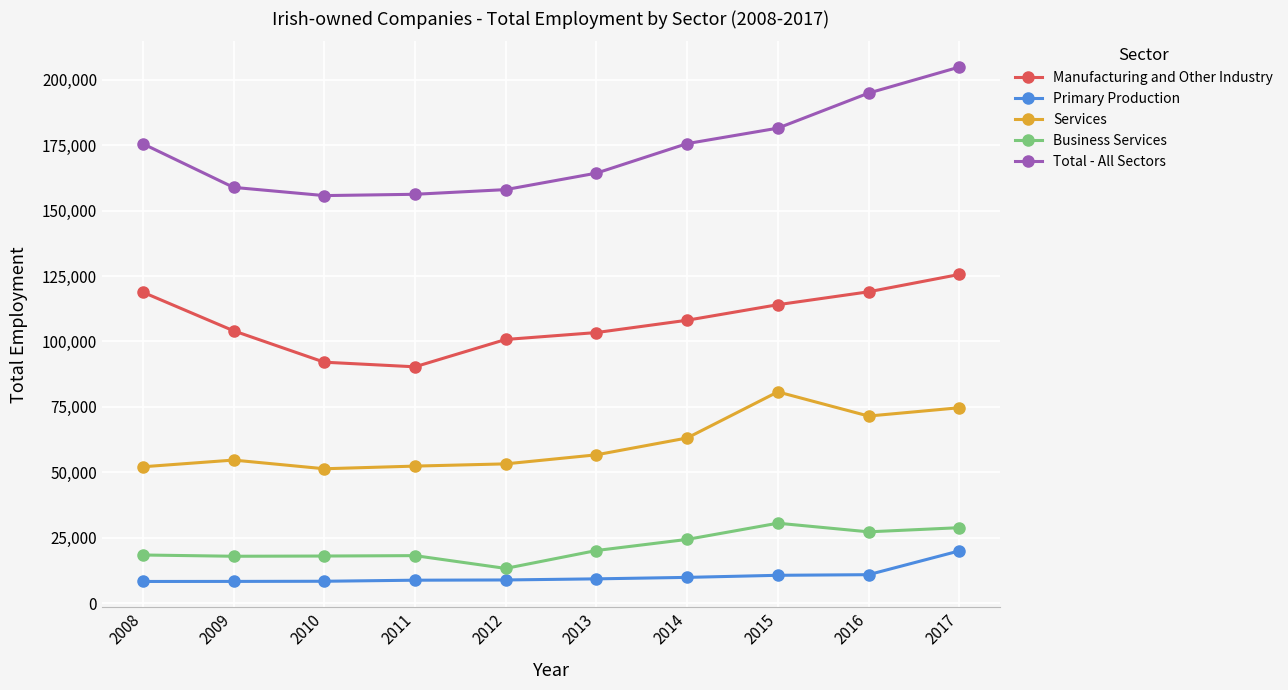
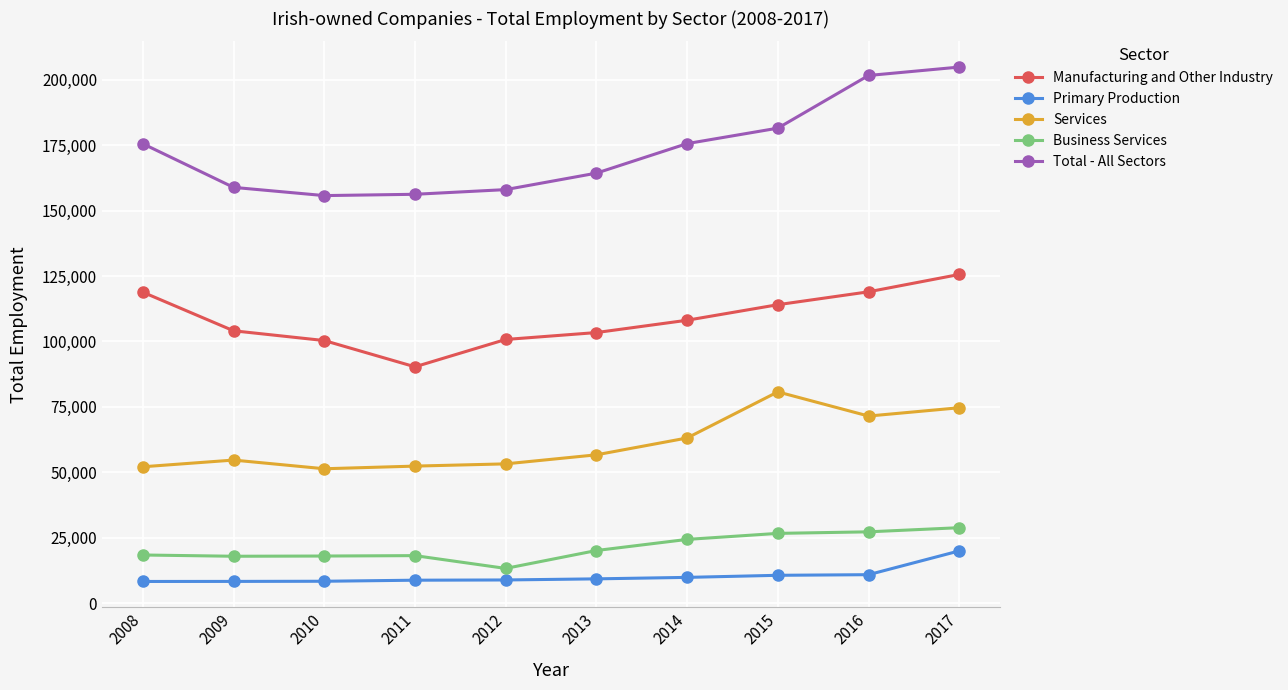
  {
    "Manufacturing and Other Industry": {
      "2008": "119,000",
      "2009": "104,000",
-     "2010": "92,000",
+     "2010": "100,000",
      "2011": "90,000",
      "2012": "101,000",
      "2013": "103,000",
      "2014": "108,000",
      "2015": "114,000",
      "2016": "119,000",
      "2017": "126,000"
    },
    "Primary Production": {
      "2008": "8,000",
      "2009": "8,000",
      "2010": "8,000",
      "2011": "9,000",
      "2012": "9,000",
      "2013": "9,000",
      "2014": "10,000",
      "2015": "11,000",
      "2016": "11,000",
      "2017": "20,000"
    },
    "Services": {
      "2008": "52,000",
      "2009": "55,000",
      "2010": "51,000",
      "2011": "52,000",
      "2012": "53,000",
      "2013": "57,000",
      "2014": "63,000",
      "2015": "81,000",
      "2016": "71,000",
      "2017": "75,000"
    },
    "Business Services": {
      "2008": "18,000",
      "2009": "18,000",
      "2010": "18,000",
      "2011": "18,000",
      "2012": "13,000",
      "2013": "20,000",
      "2014": "24,000",
-     "2015": "31,000",
+     "2015": "27,000",
      "2016": "27,000",
      "2017": "29,000"
    },
    "Total - All Sectors": {
      "2008": "176,000",
      "2009": "159,000",
      "2010": "156,000",
      "2011": "156,000",
      "2012": "158,000",
      "2013": "164,000",
      "2014": "176,000",
      "2015": "182,000",
-     "2016": "195,000",
+     "2016": "202,000",
      "2017": "205,000"
    }
  }
